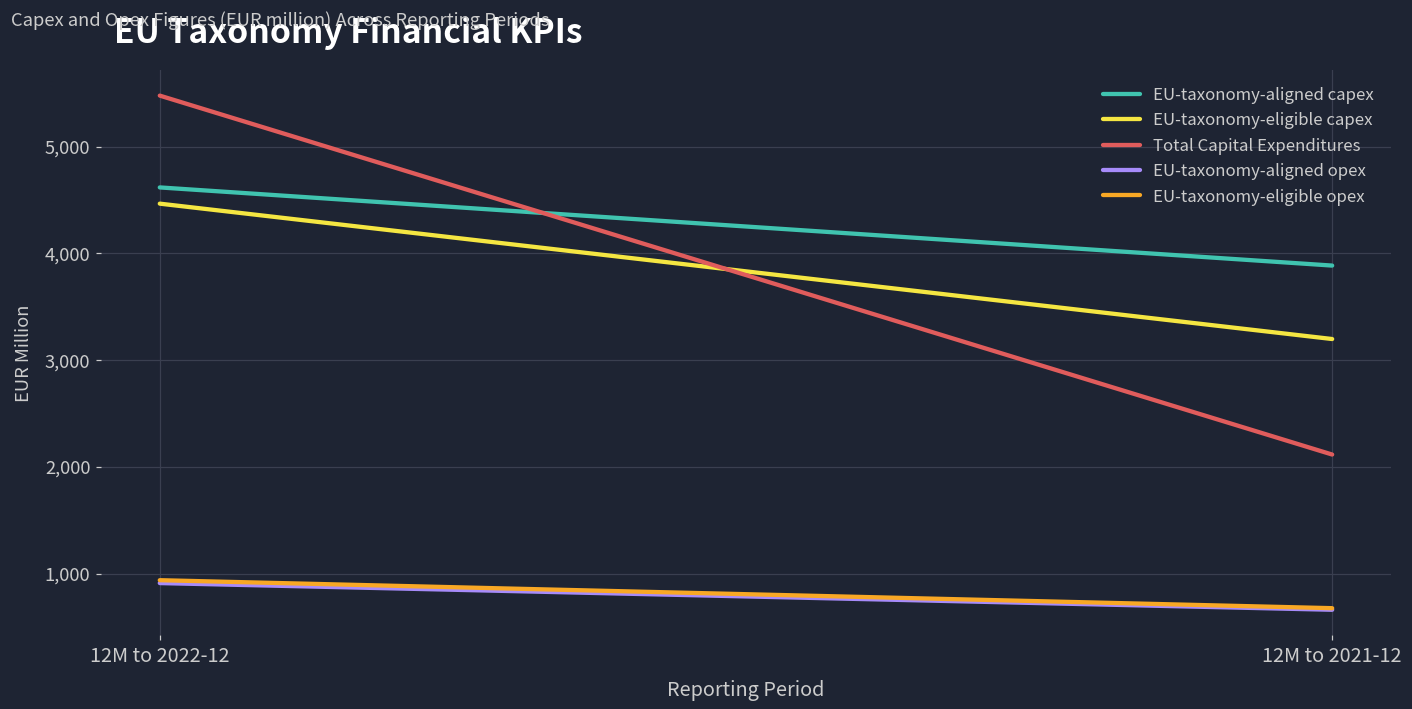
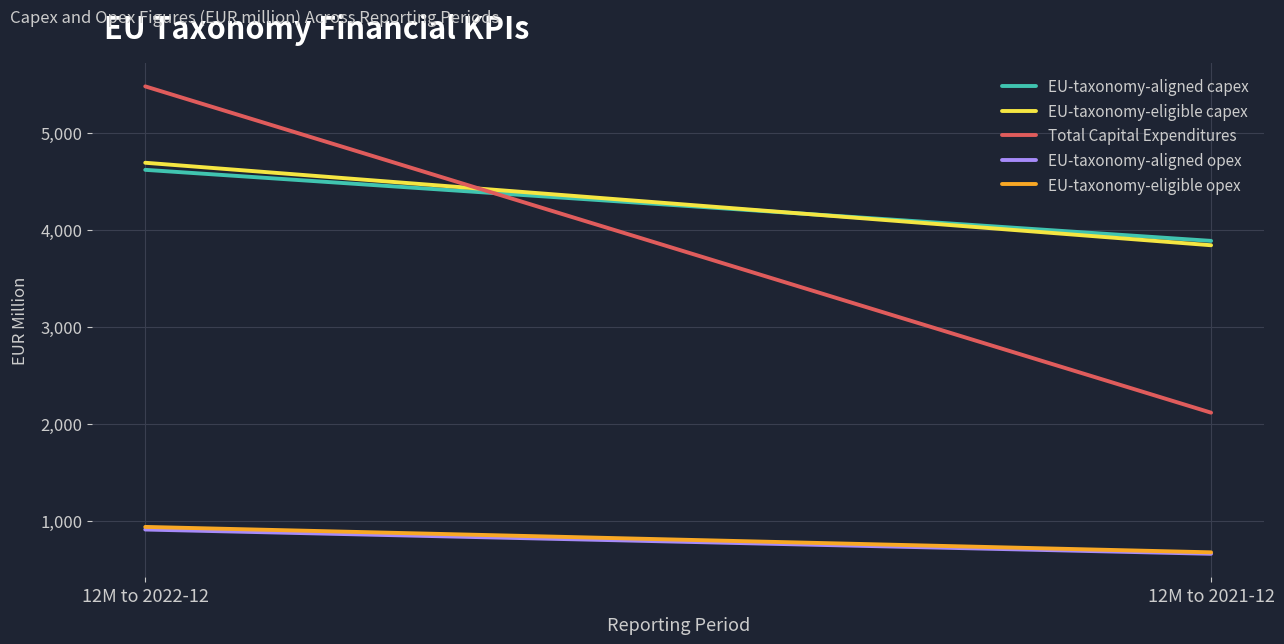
  {
    "EU-taxonomy-aligned capex": {
      "12M to 2022-12": "4,600",
      "12M to 2021-12": "3,900"
    },
    "EU-taxonomy-eligible capex": {
-     "12M to 2022-12": "4,500",
-     "12M to 2021-12": "3,200"
+     "12M to 2022-12": "4,700",
+     "12M to 2021-12": "3,800"
    },
    "Total Capital Expenditures": {
      "12M to 2022-12": "5,500",
      "12M to 2021-12": "2,100"
    },
    "EU-taxonomy-aligned opex": {
      "12M to 2022-12": "900"
    },
    "EU-taxonomy-eligible opex": {
      "12M to 2022-12": "900"
    }
  }
